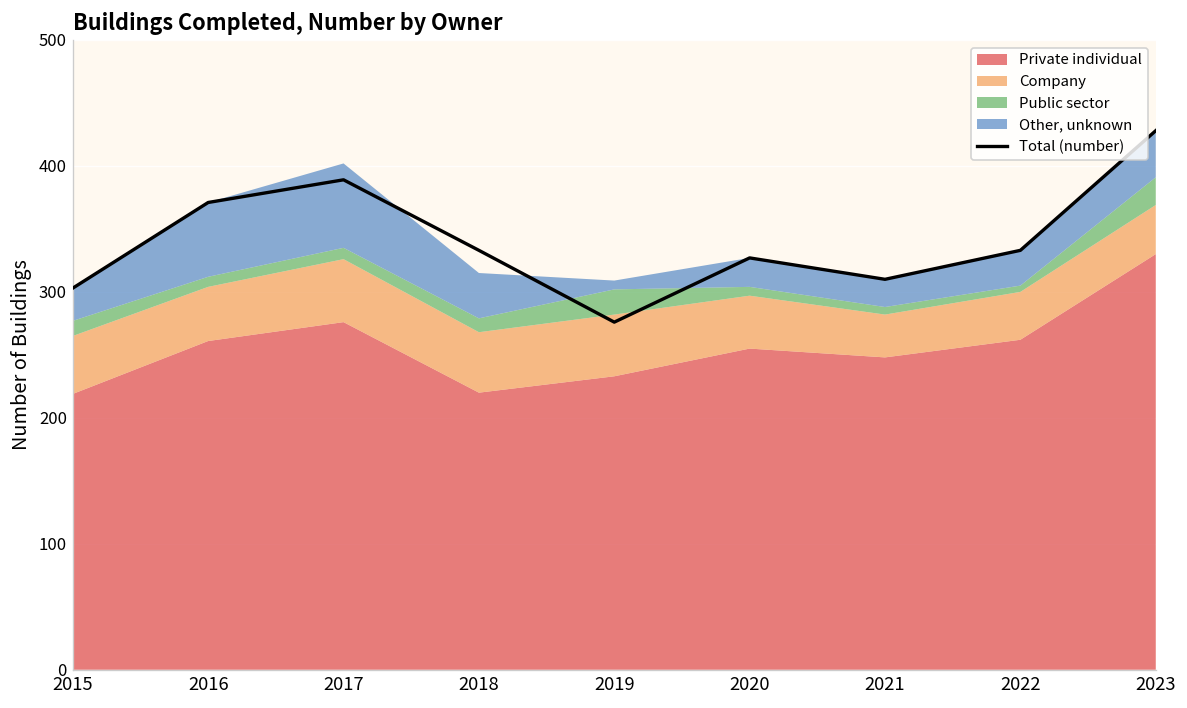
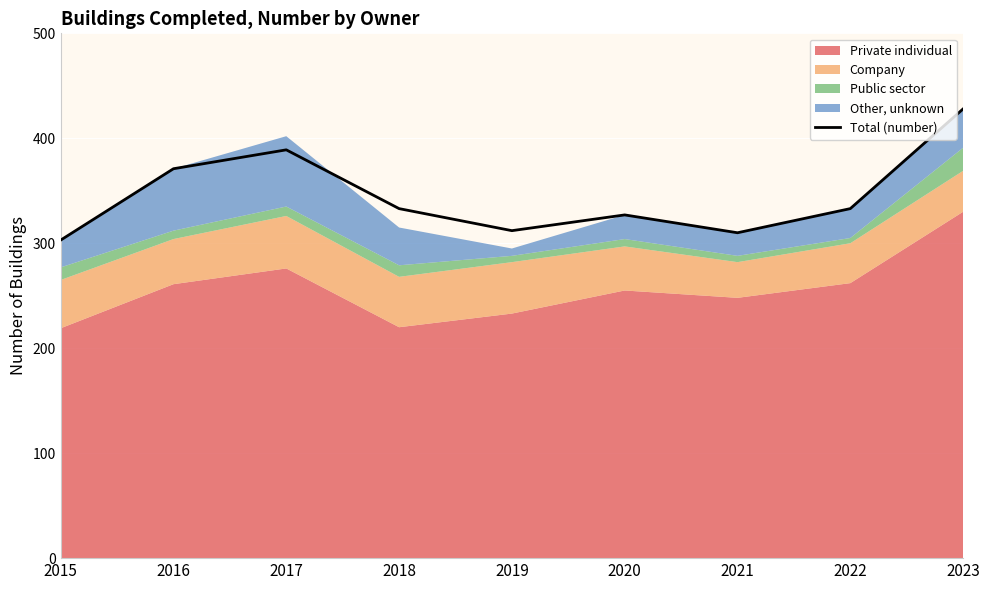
  {
    "Private individual": {
      "2015": 219,
      "2016": 261,
      "2017": 276,
      "2018": 220,
      "2019": 233,
      "2020": 255,
      "2021": 248,
      "2022": 262,
      "2023": 330
    },
    "Total (number)": {
      "2017": 389,
      "2018": 333,
-     "2019": 276
+     "2019": 312
    },
    "Company": {
      "2015": 46,
      "2016": 43,
      "2017": 50,
      "2018": 48,
      "2019": 49,
      "2020": 42,
      "2021": 34,
      "2022": 38,
      "2023": 39
    },
    "Public sector": {
      "2015": 12,
      "2016": 8,
      "2017": 9,
      "2018": 11,
-     "2019": 20,
+     "2019": 6,
      "2020": 7,
      "2021": 6,
      "2022": 5,
      "2023": 22
    },
    "Other, unknown": {
      "2017": 67,
      "2018": 36,
      "2019": 7
    }
  }
